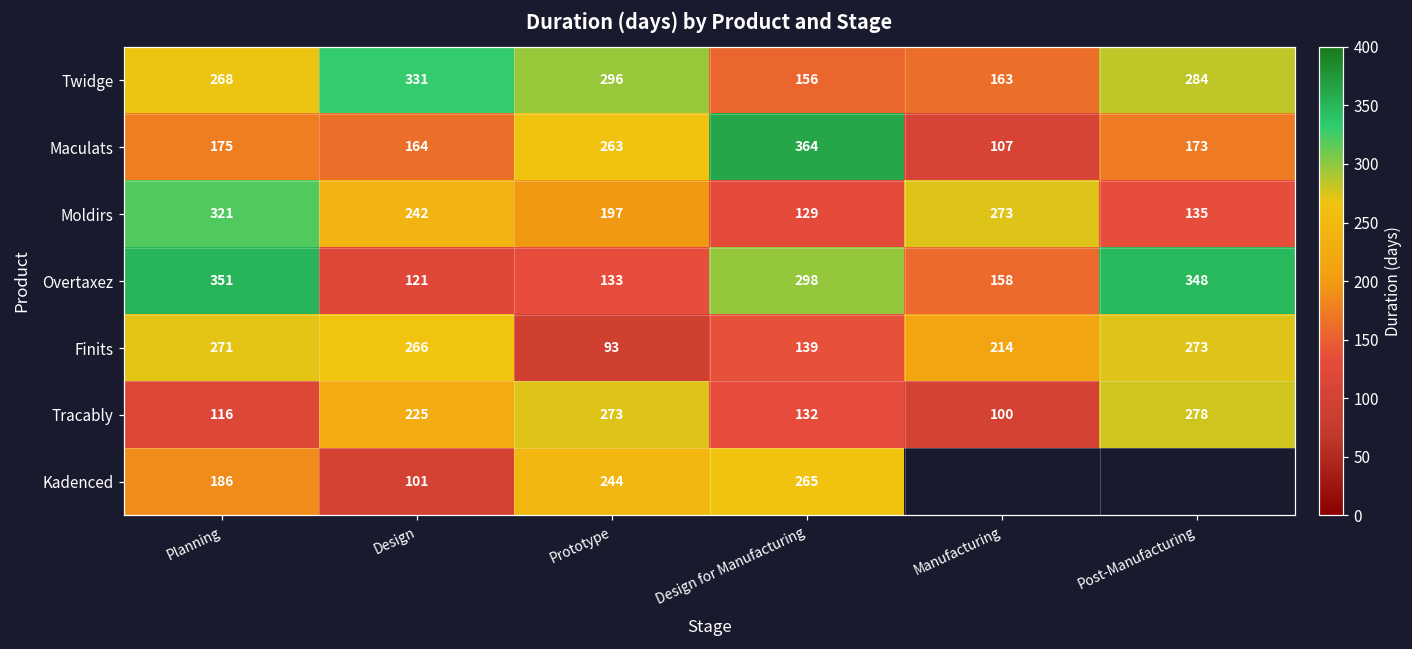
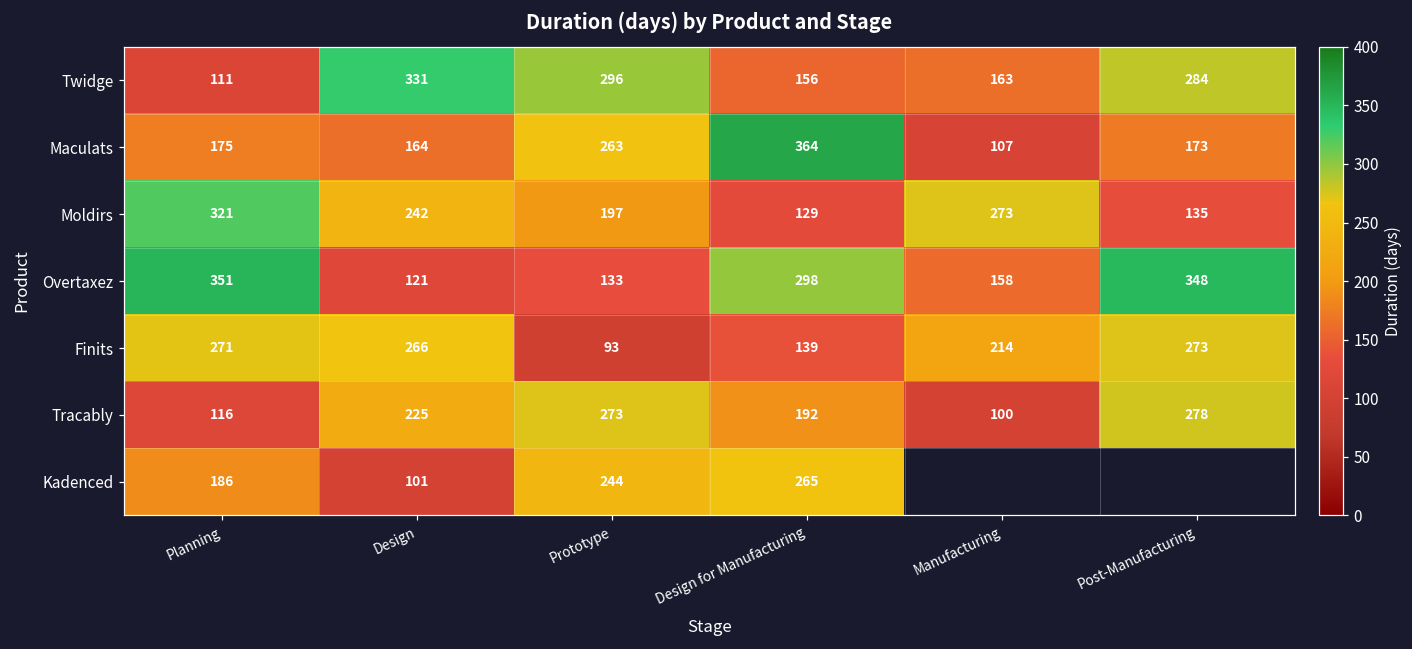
  {
    "Twidge": {
-     "Planning": 268,
+     "Planning": 111,
      "Design": 331,
      "Prototype": 296,
      "Design for Manufacturing": 156,
      "Manufacturing": 163,
      "Post-Manufacturing": 284
    },
    "Maculats": {
      "Planning": 175,
      "Design": 164,
      "Prototype": 263,
      "Design for Manufacturing": 364,
      "Manufacturing": 107,
      "Post-Manufacturing": 173
    },
    "Moldirs": {
      "Planning": 321,
      "Design": 242,
      "Prototype": 197,
      "Design for Manufacturing": 129,
      "Manufacturing": 273,
      "Post-Manufacturing": 135
    },
    "Overtaxez": {
      "Planning": 351,
      "Design": 121,
      "Prototype": 133,
      "Design for Manufacturing": 298,
      "Manufacturing": 158,
      "Post-Manufacturing": 348
    },
    "Finits": {
      "Planning": 271,
      "Design": 266,
      "Prototype": 93,
      "Design for Manufacturing": 139,
      "Manufacturing": 214,
      "Post-Manufacturing": 273
    },
    "Tracably": {
      "Planning": 116,
      "Design": 225,
      "Prototype": 273,
-     "Design for Manufacturing": 132,
+     "Design for Manufacturing": 192,
      "Manufacturing": 100,
      "Post-Manufacturing": 278
    },
    "Kadenced": {
      "Planning": 186,
      "Design": 101,
      "Prototype": 244,
      "Design for Manufacturing": 265
    }
  }
